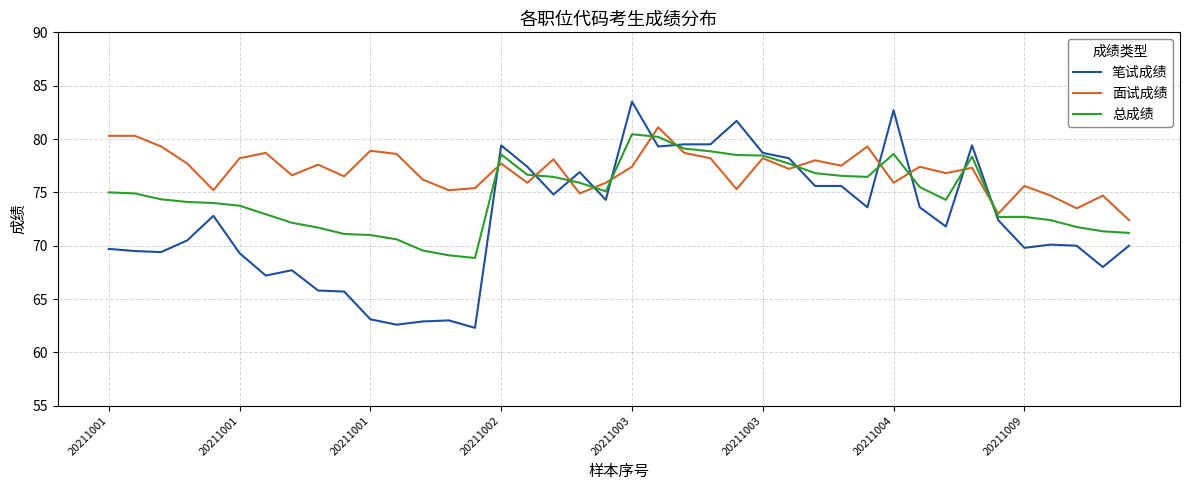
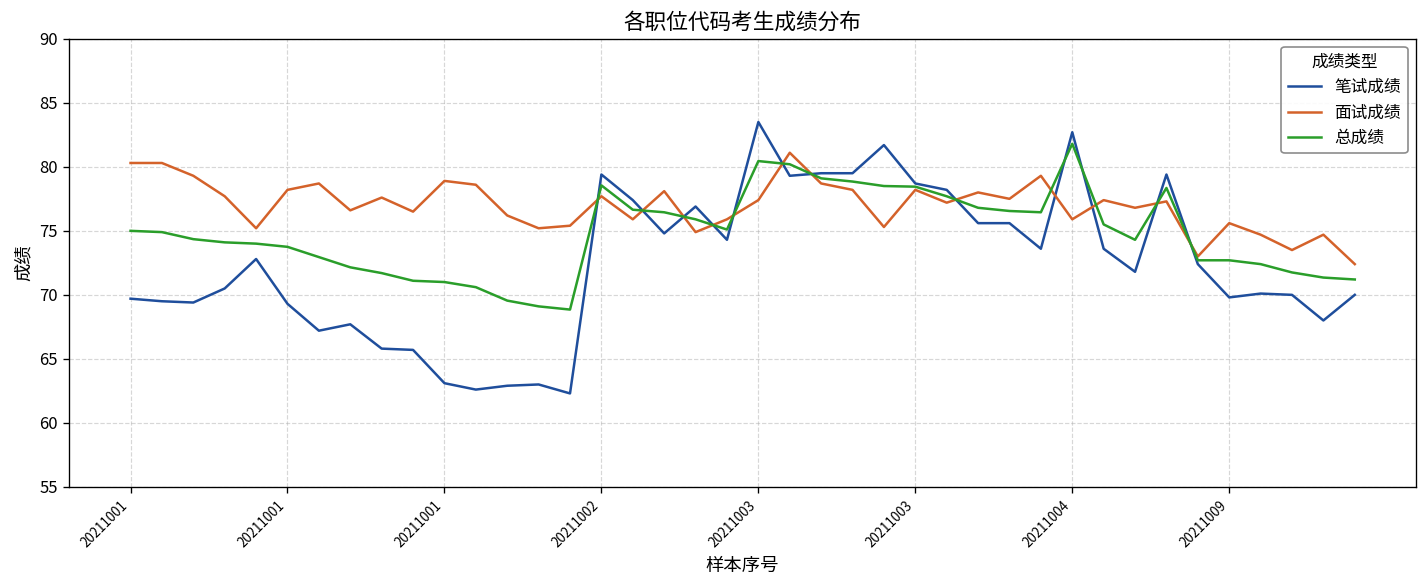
  {
    "笔试成绩": {
      "20211004": 82.7
    },
    "面试成绩": {
      "20211004": 75.9
    },
    "总成绩": {
-     "20211004": 78.6
+     "20211004": 81.8
    }
  }
